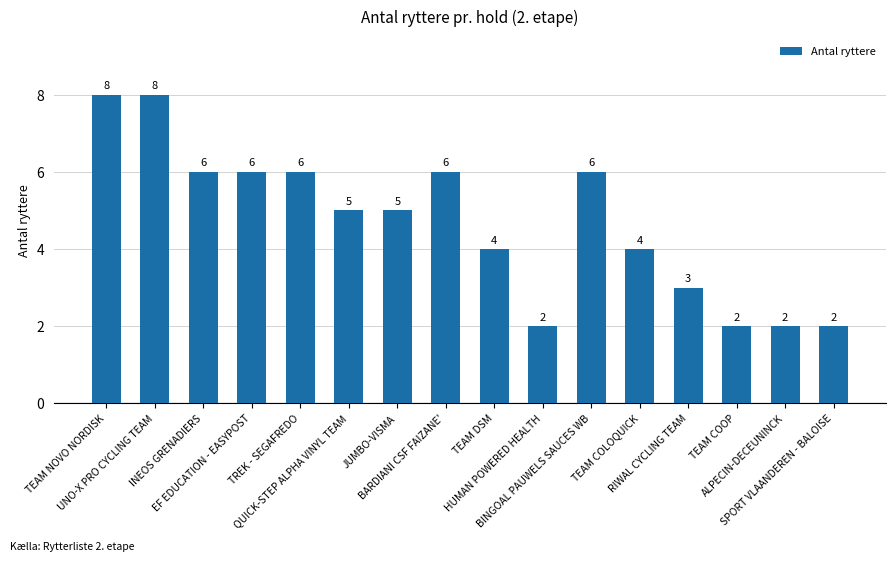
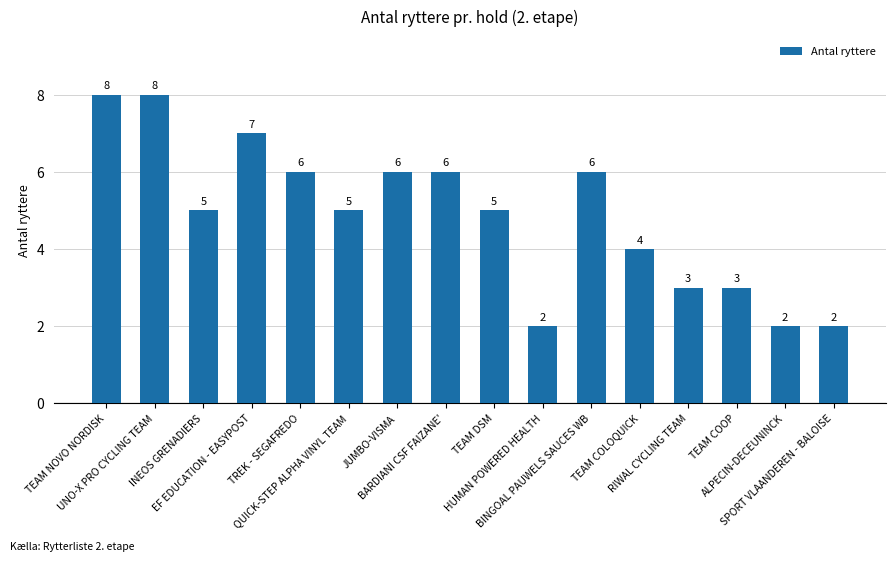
  {
    "TEAM NOVO NORDISK": 8,
    "UNO-X PRO CYCLING TEAM": 8,
-   "INEOS GRENADIERS": 6,
-   "EF EDUCATION - EASYPOST": 6,
+   "INEOS GRENADIERS": 5,
+   "EF EDUCATION - EASYPOST": 7,
    "TREK - SEGAFREDO": 6,
    "QUICK-STEP ALPHA VINYL TEAM": 5,
-   "JUMBO-VISMA": 5,
+   "JUMBO-VISMA": 6,
    "BARDIANI CSF FAIZANE'": 6,
-   "TEAM DSM": 4,
+   "TEAM DSM": 5,
    "HUMAN POWERED HEALTH": 2,
    "BINGOAL PAUWELS SAUCES WB": 6,
    "TEAM COLOQUICK": 4,
    "RIWAL CYCLING TEAM": 3,
-   "TEAM COOP": 2,
+   "TEAM COOP": 3,
    "ALPECIN-DECEUNINCK": 2,
    "SPORT VLAANDEREN - BALOISE": 2
  }
